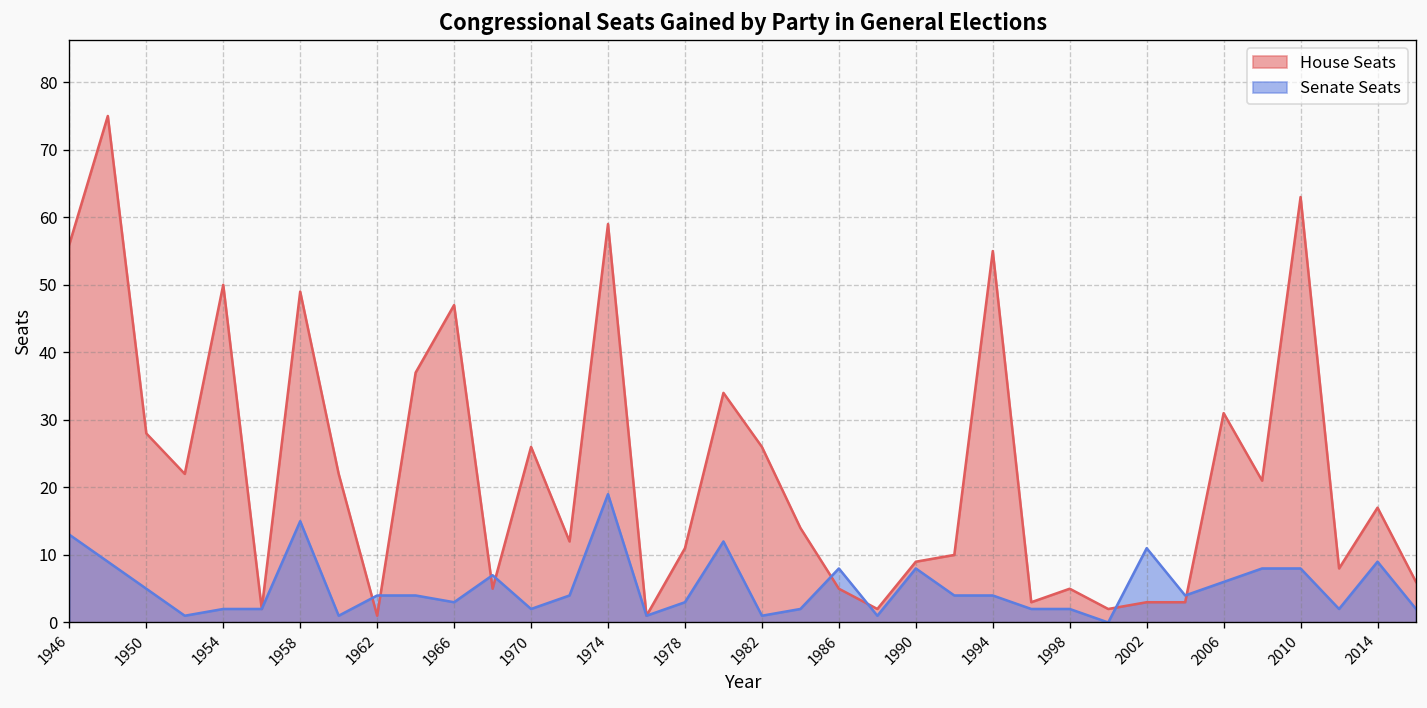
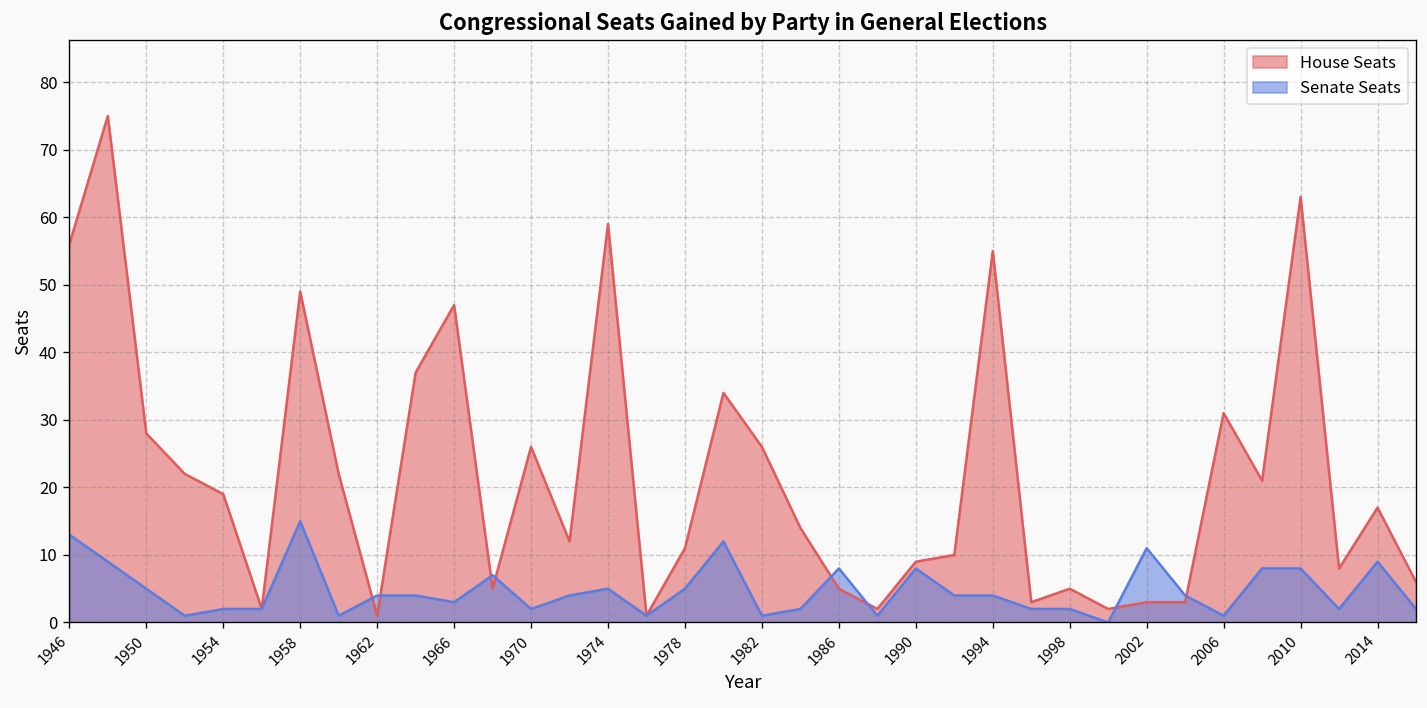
  {
    "House Seats": {
      "1946": 56,
      "1950": 28,
-     "1954": 50,
+     "1954": 19,
      "1958": 49,
      "1962": 1,
      "1966": 47,
      "1970": 26,
      "1974": 59,
      "1978": 11,
      "1982": 26,
      "1986": 5,
      "1990": 9,
      "1994": 55,
      "1998": 5,
      "2002": 3,
      "2006": 31,
      "2010": 63,
      "2014": 17
    },
    "Senate Seats": {
      "1946": 13,
      "1950": 5,
      "1954": 2,
      "1958": 15,
      "1962": 4,
      "1966": 3,
      "1970": 2,
-     "1974": 19,
-     "1978": 3,
+     "1974": 5,
+     "1978": 5,
      "1982": 1,
      "1986": 8,
      "1990": 8,
      "1994": 4,
      "1998": 2,
      "2002": 11,
-     "2006": 6,
+     "2006": 1,
      "2010": 8,
      "2014": 9
    }
  }
